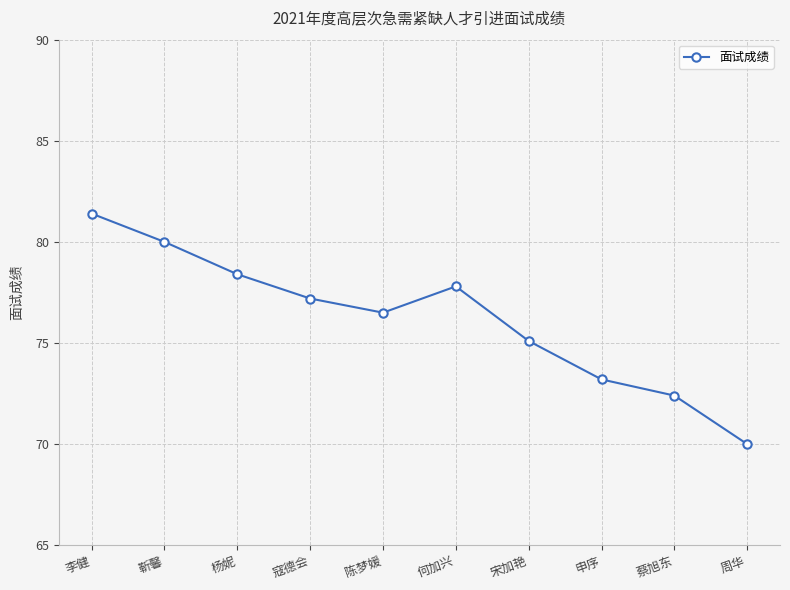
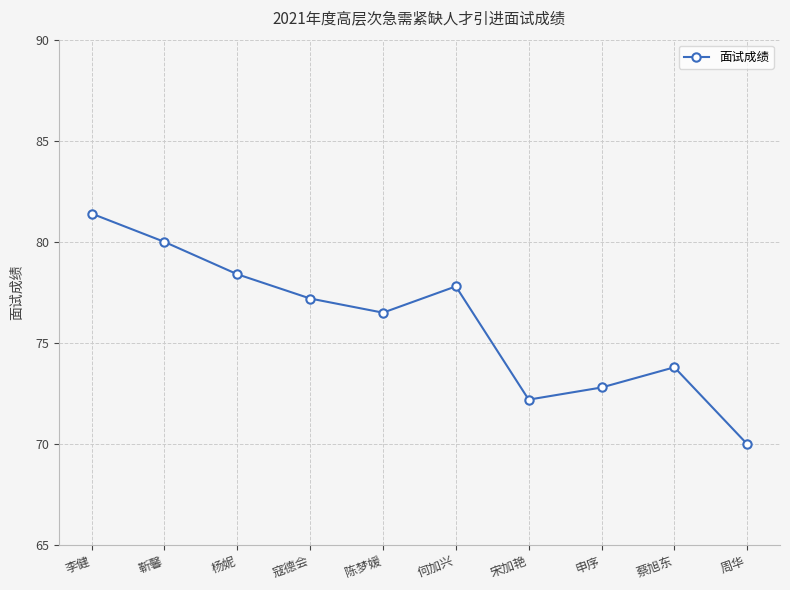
  {
    "李健": 81.4,
    "靳馨": 80.0,
    "杨妮": 78.4,
    "寇德会": 77.2,
    "陈梦媛": 76.5,
    "何加兴": 77.8,
-   "宋加艳": 75.1,
-   "申序": 73.2,
-   "蔡旭东": 72.4,
+   "宋加艳": 72.2,
+   "申序": 72.8,
+   "蔡旭东": 73.8,
    "周华": 70.0
  }
